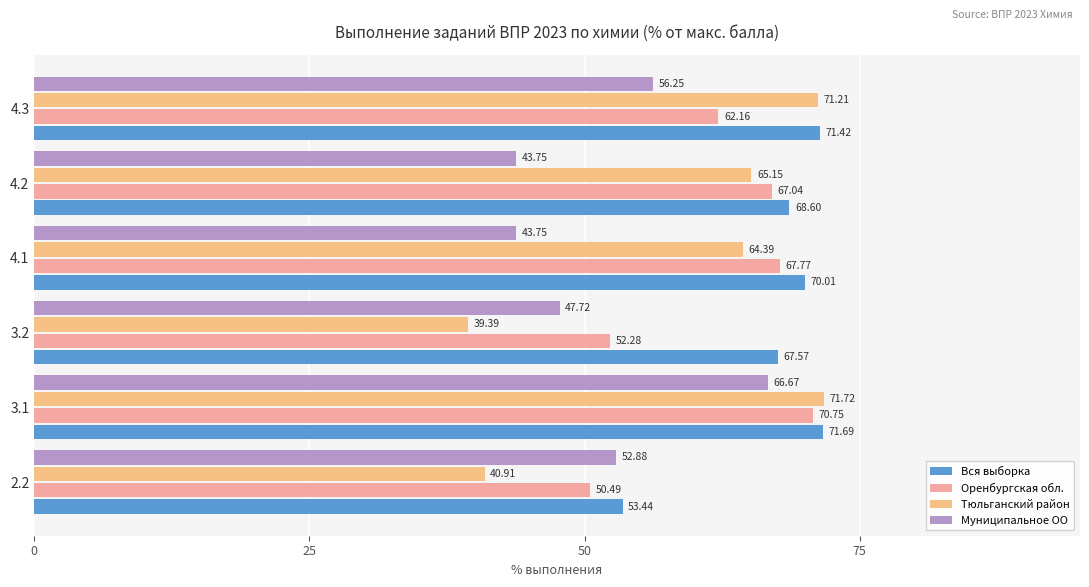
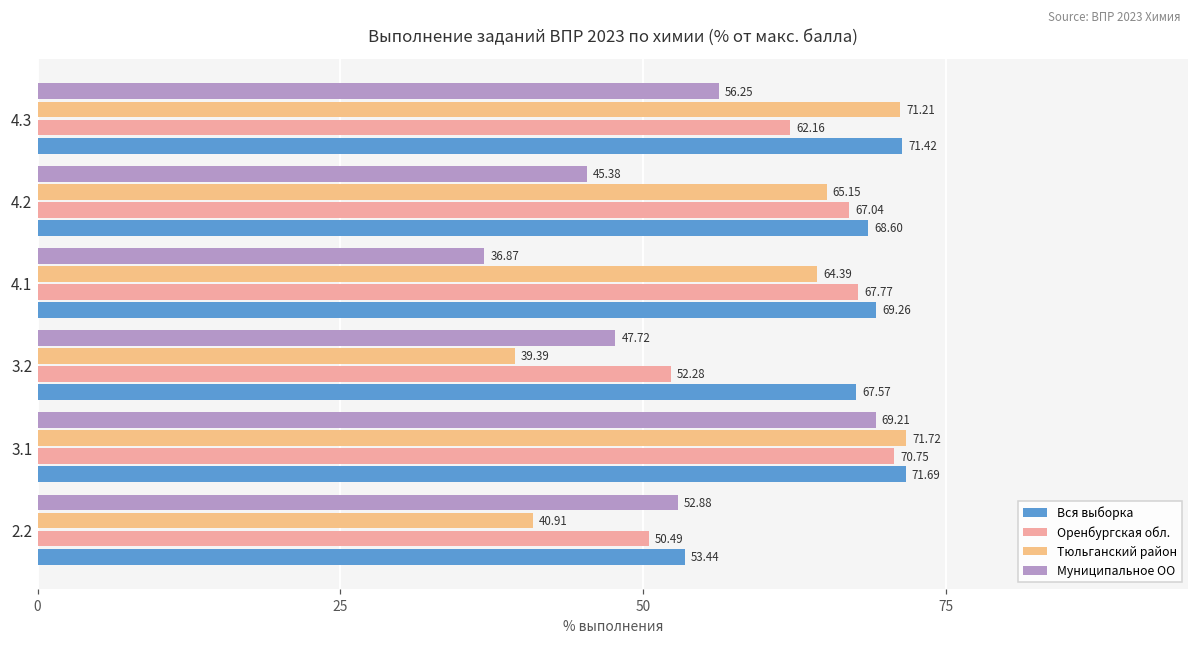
  {
    "Вся выборка": {
      "4.3": 71.42,
      "4.2": 68.60,
-     "4.1": 70.01,
+     "4.1": 69.26,
      "3.2": 67.57,
      "3.1": 71.69,
      "2.2": 53.44
    },
    "Муниципальное ОО": {
      "4.3": 56.25,
-     "4.2": 43.75,
-     "4.1": 43.75,
+     "4.2": 45.38,
+     "4.1": 36.87,
      "3.2": 47.72,
-     "3.1": 66.67,
+     "3.1": 69.21,
      "2.2": 52.88
    }
  }
